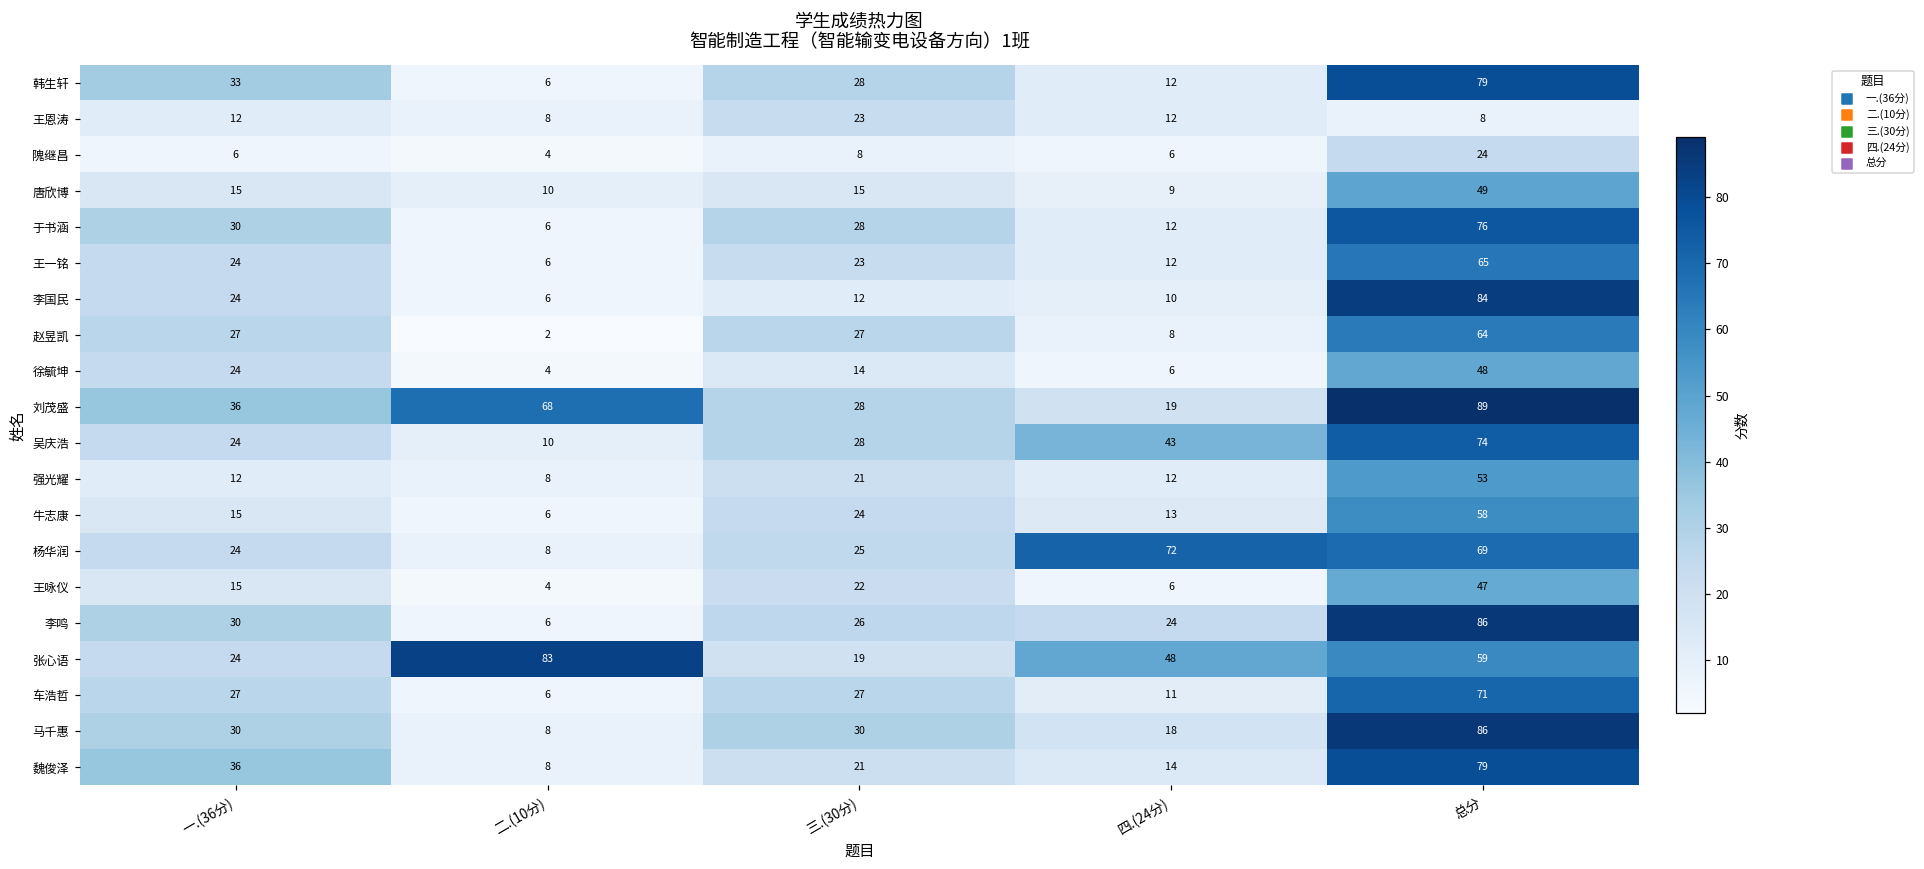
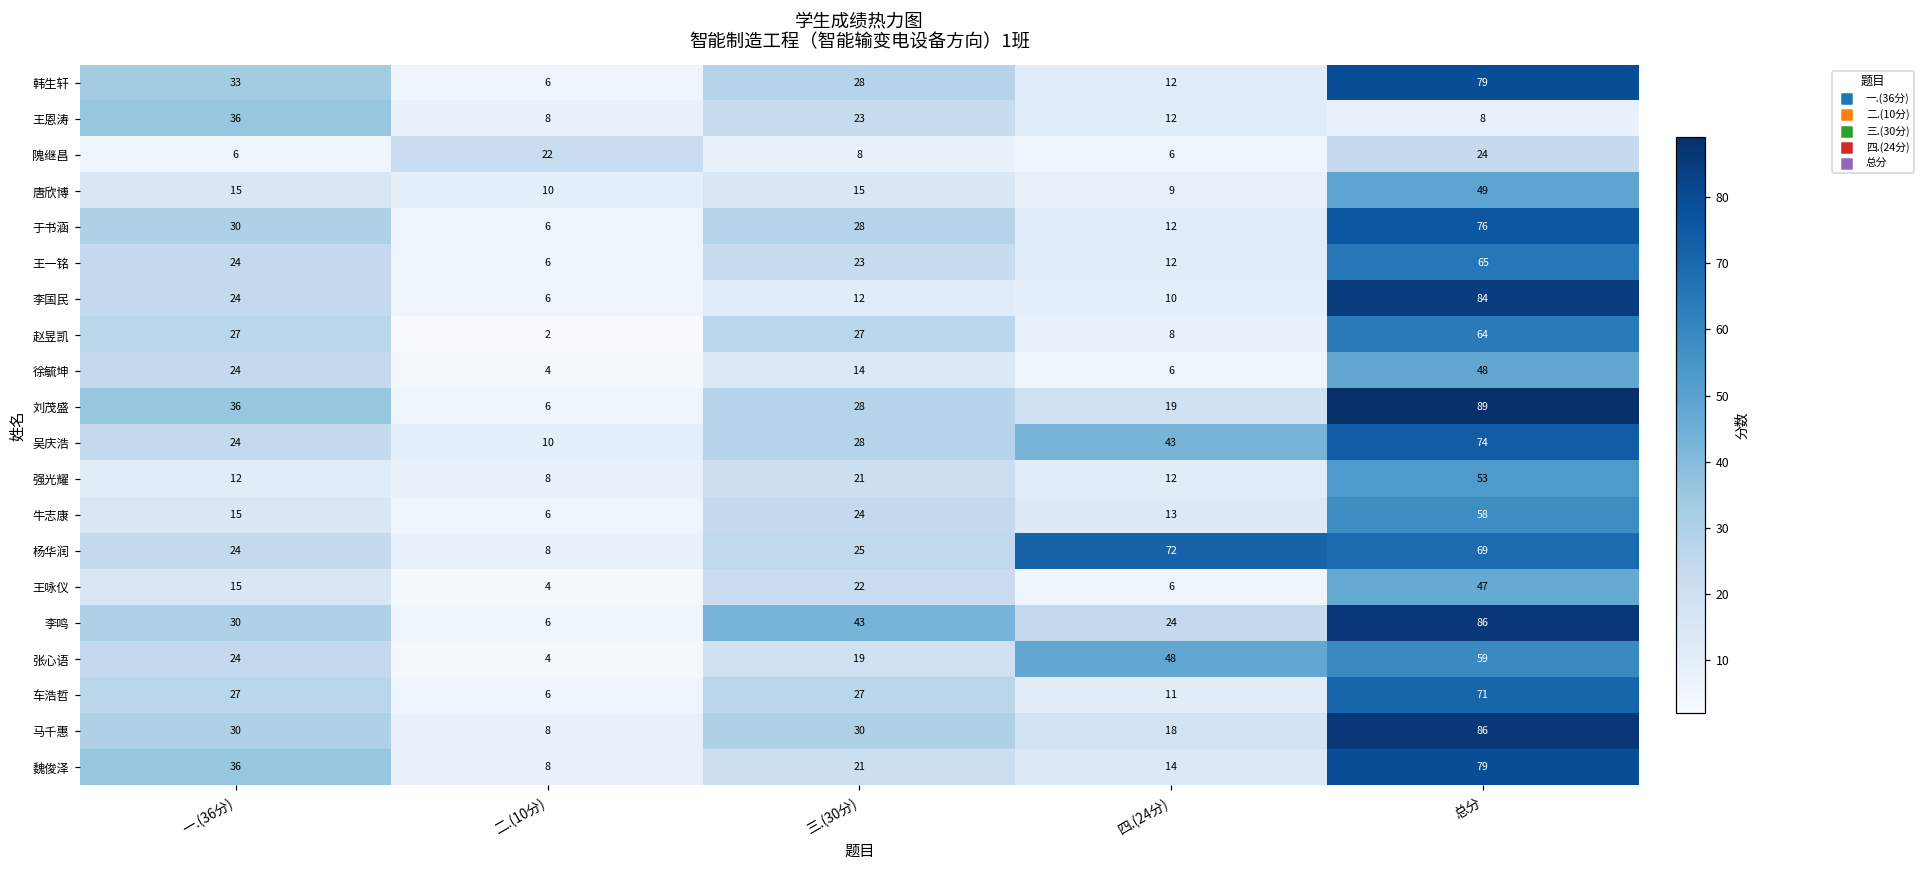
  {
    "韩生轩": {
      "一.(36分)": 33,
      "二.(10分)": 6,
      "三.(30分)": 28,
      "四.(24分)": 12,
      "总分": 79
    },
    "王恩涛": {
-     "一.(36分)": 12,
+     "一.(36分)": 36,
      "二.(10分)": 8,
      "三.(30分)": 23,
      "四.(24分)": 12,
      "总分": 8
    },
    "隗继昌": {
      "一.(36分)": 6,
-     "二.(10分)": 4,
+     "二.(10分)": 22,
      "三.(30分)": 8,
      "四.(24分)": 6,
      "总分": 24
    },
    "唐欣博": {
      "一.(36分)": 15,
      "二.(10分)": 10,
      "三.(30分)": 15,
      "四.(24分)": 9,
      "总分": 49
    },
    "于书涵": {
      "一.(36分)": 30,
      "二.(10分)": 6,
      "三.(30分)": 28,
      "四.(24分)": 12,
      "总分": 76
    },
    "王一铭": {
      "一.(36分)": 24,
      "二.(10分)": 6,
      "三.(30分)": 23,
      "四.(24分)": 12,
      "总分": 65
    },
    "李国民": {
      "一.(36分)": 24,
      "二.(10分)": 6,
      "三.(30分)": 12,
      "四.(24分)": 10,
      "总分": 84
    },
    "赵昱凯": {
      "一.(36分)": 27,
      "二.(10分)": 2,
      "三.(30分)": 27,
      "四.(24分)": 8,
      "总分": 64
    },
    "徐毓坤": {
      "一.(36分)": 24,
      "二.(10分)": 4,
      "三.(30分)": 14,
      "四.(24分)": 6,
      "总分": 48
    },
    "刘茂盛": {
      "一.(36分)": 36,
-     "二.(10分)": 68,
+     "二.(10分)": 6,
      "三.(30分)": 28,
      "四.(24分)": 19,
      "总分": 89
    },
    "吴庆浩": {
      "一.(36分)": 24,
      "二.(10分)": 10,
      "三.(30分)": 28,
      "四.(24分)": 43,
      "总分": 74
    },
    "强光耀": {
      "一.(36分)": 12,
      "二.(10分)": 8,
      "三.(30分)": 21,
      "四.(24分)": 12,
      "总分": 53
    },
    "牛志康": {
      "一.(36分)": 15,
      "二.(10分)": 6,
      "三.(30分)": 24,
      "四.(24分)": 13,
      "总分": 58
    },
    "杨华润": {
      "一.(36分)": 24,
      "二.(10分)": 8,
      "三.(30分)": 25,
      "四.(24分)": 72,
      "总分": 69
    },
    "王咏仪": {
      "一.(36分)": 15,
      "二.(10分)": 4,
      "三.(30分)": 22,
      "四.(24分)": 6,
      "总分": 47
    },
    "李鸣": {
      "一.(36分)": 30,
      "二.(10分)": 6,
-     "三.(30分)": 26,
+     "三.(30分)": 43,
      "四.(24分)": 24,
      "总分": 86
    },
    "张心语": {
      "一.(36分)": 24,
-     "二.(10分)": 83,
+     "二.(10分)": 4,
      "三.(30分)": 19,
      "四.(24分)": 48,
      "总分": 59
    },
    "车浩哲": {
      "一.(36分)": 27,
      "二.(10分)": 6,
      "三.(30分)": 27,
      "四.(24分)": 11,
      "总分": 71
    },
    "马千惠": {
      "一.(36分)": 30,
      "二.(10分)": 8,
      "三.(30分)": 30,
      "四.(24分)": 18,
      "总分": 86
    },
    "魏俊泽": {
      "一.(36分)": 36,
      "二.(10分)": 8,
      "三.(30分)": 21,
      "四.(24分)": 14,
      "总分": 79
    }
  }
